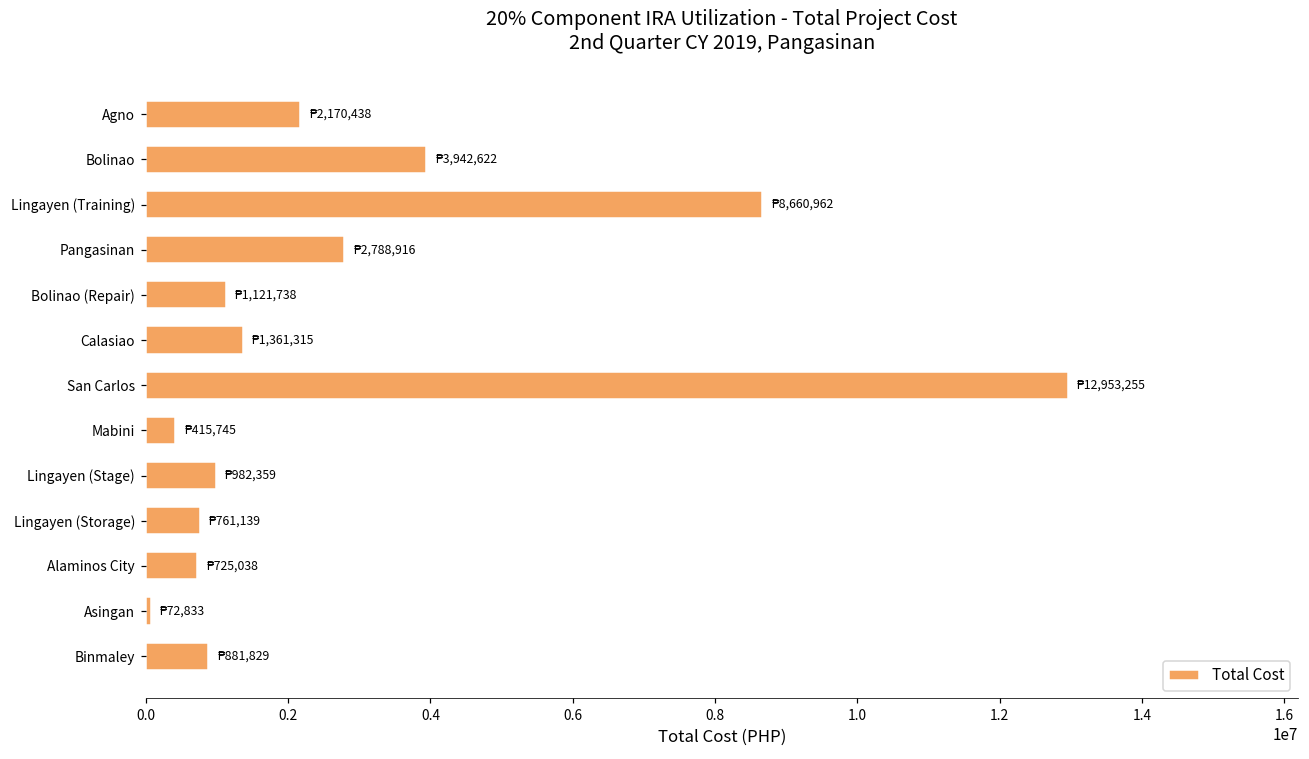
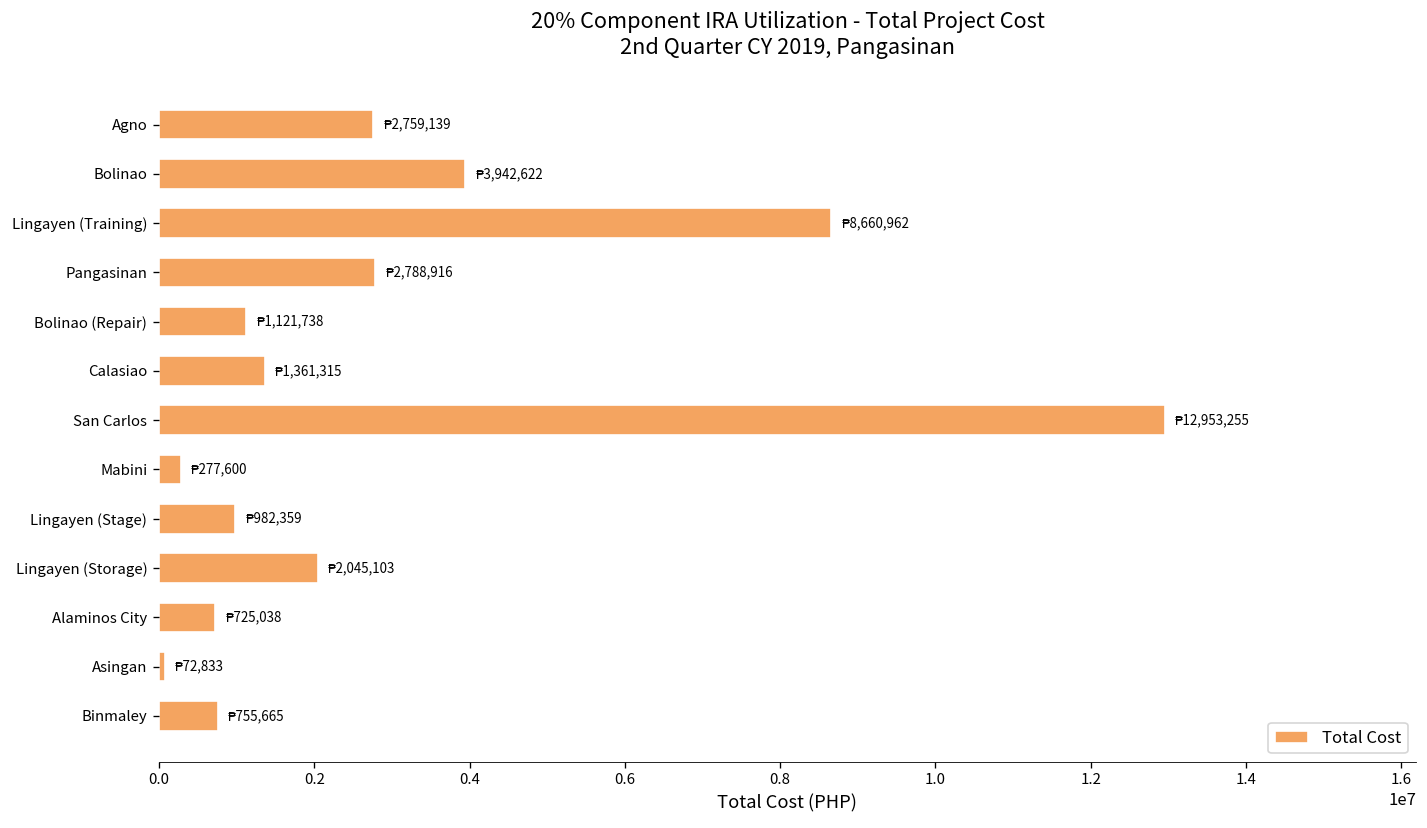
  {
-   "Agno": "2,170,438",
+   "Agno": "2,759,139",
    "Bolinao": "3,942,622",
    "Lingayen (Training)": "8,660,962",
    "Pangasinan": "2,788,916",
    "Bolinao (Repair)": "1,121,738",
    "Calasiao": "1,361,315",
    "San Carlos": "12,953,255",
-   "Mabini": "415,745",
+   "Mabini": "277,600",
    "Lingayen (Stage)": "982,359",
-   "Lingayen (Storage)": "761,139",
+   "Lingayen (Storage)": "2,045,103",
    "Alaminos City": "725,038",
    "Asingan": "72,833",
-   "Binmaley": "881,829"
+   "Binmaley": "755,665"
  }
